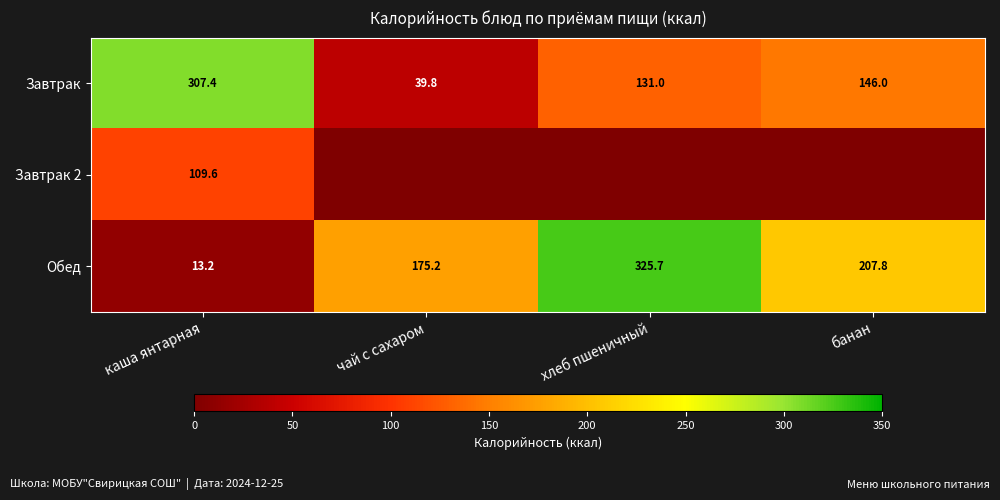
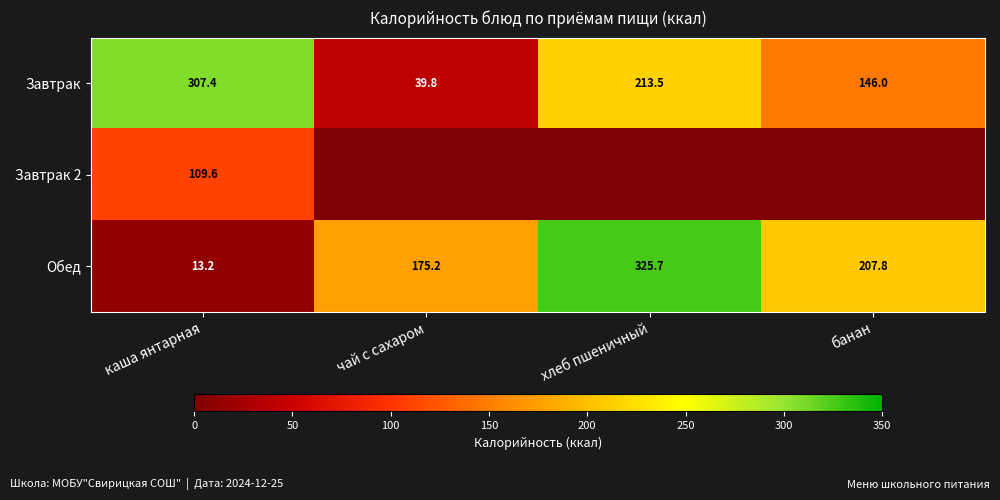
  {
    "Завтрак": {
      "каша янтарная": 307.4,
      "чай с сахаром": 39.8,
-     "хлеб пшеничный": 131.0,
+     "хлеб пшеничный": 213.5,
      "банан": 146.0
    },
    "Завтрак 2": {
      "каша янтарная": 109.6
    },
    "Обед": {
      "каша янтарная": 13.2,
      "чай с сахаром": 175.2,
      "хлеб пшеничный": 325.7,
      "банан": 207.8
    }
  }
